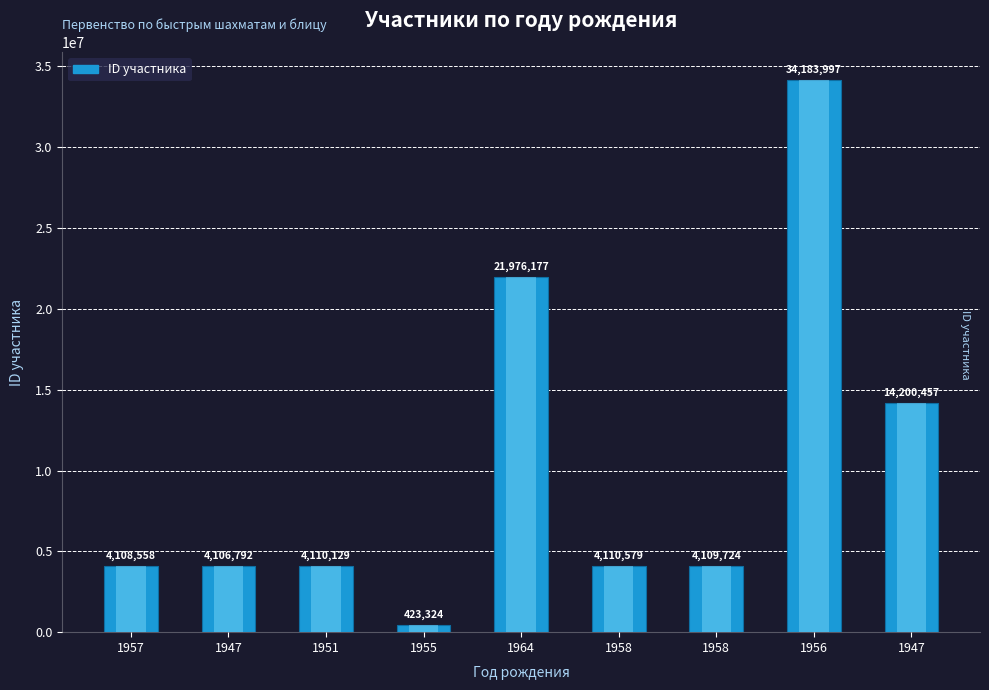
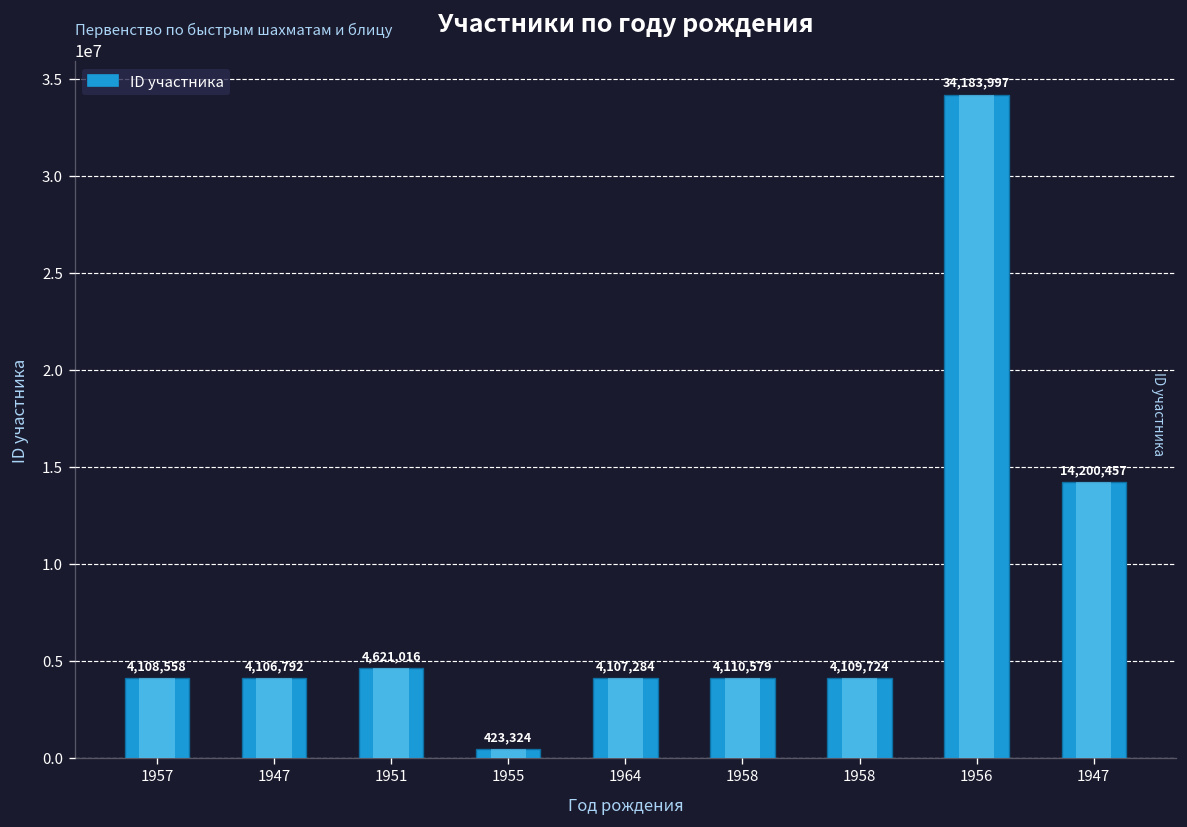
  {
    "1957": "4,108,558",
-   "1951": "4,110,129",
+   "1951": "4,621,016",
    "1955": "423,324",
-   "1964": "21,976,177",
+   "1964": "4,107,284",
    "1956": "34,183,997"
  }
